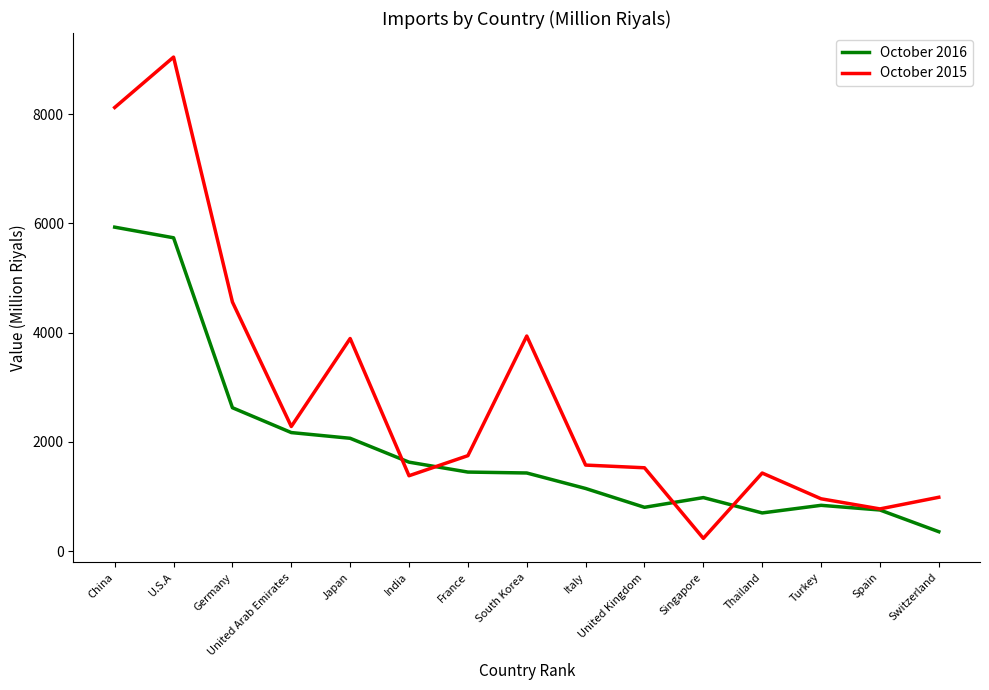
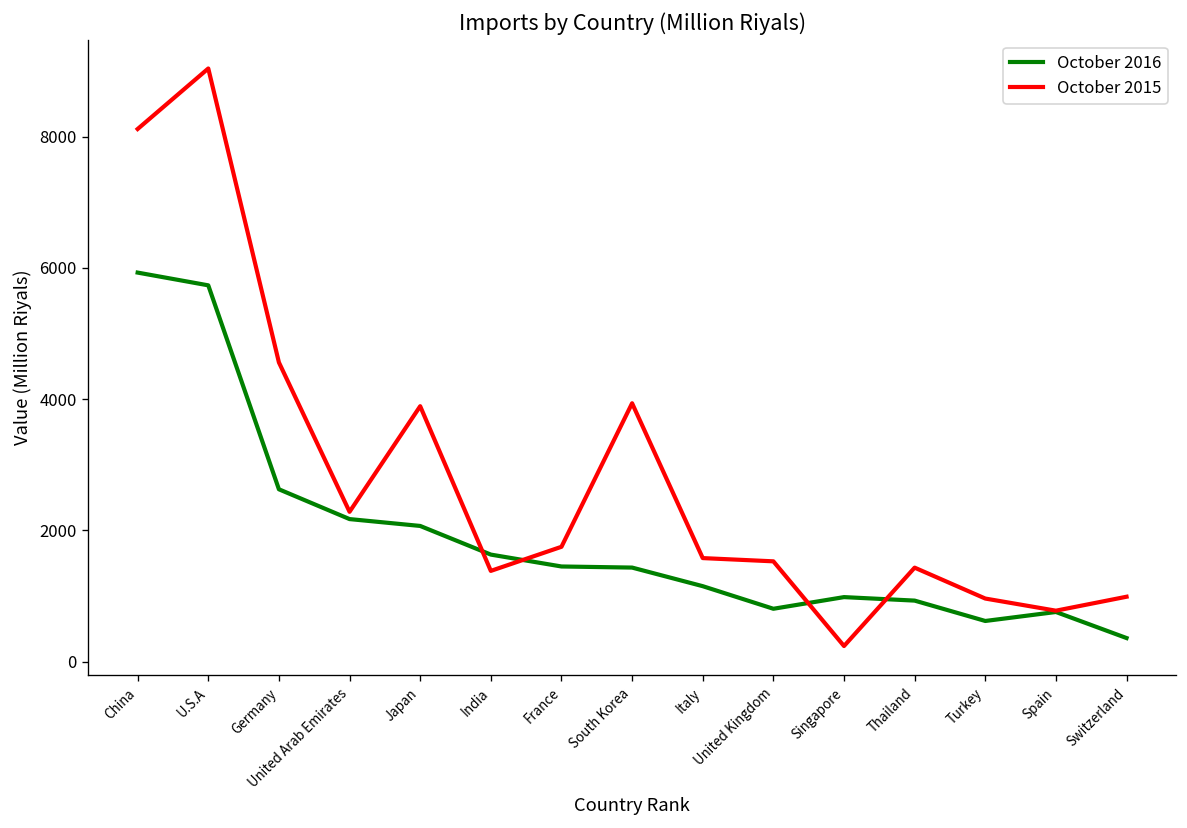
  {
    "October 2016": {
      "China": 5900,
      "U.S.A": 5700,
      "Germany": 2600,
      "United Arab Emirates": 2200,
      "Japan": 2100,
      "India": 1600,
      "France": 1400,
      "South Korea": 1400,
      "Italy": 1100,
      "United Kingdom": 800,
      "Singapore": 1000,
-     "Thailand": 700,
-     "Turkey": 800,
+     "Thailand": 900,
+     "Turkey": 600,
      "Switzerland": 400
    },
    "October 2015": {
      "China": 8100,
      "U.S.A": 9000,
      "Germany": 4600,
      "United Arab Emirates": 2300,
      "Japan": 3900,
      "India": 1400,
      "France": 1700,
      "South Korea": 3900,
      "Italy": 1600,
      "United Kingdom": 1500,
      "Singapore": 200,
      "Thailand": 1400,
      "Turkey": 1000,
      "Switzerland": 1000
    }
  }
